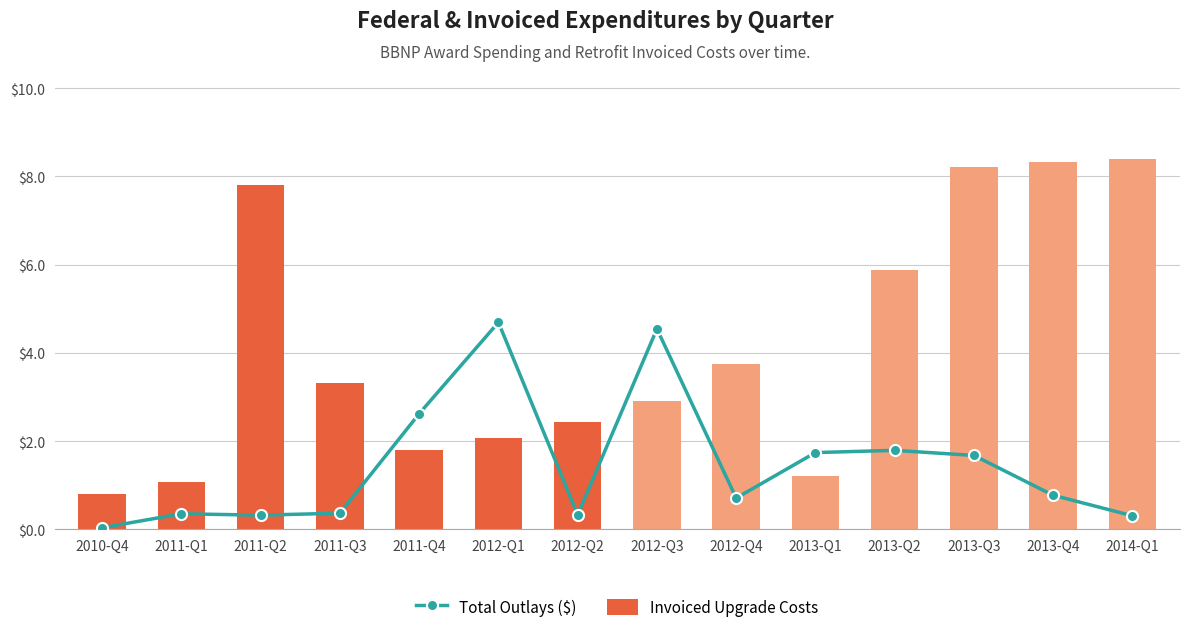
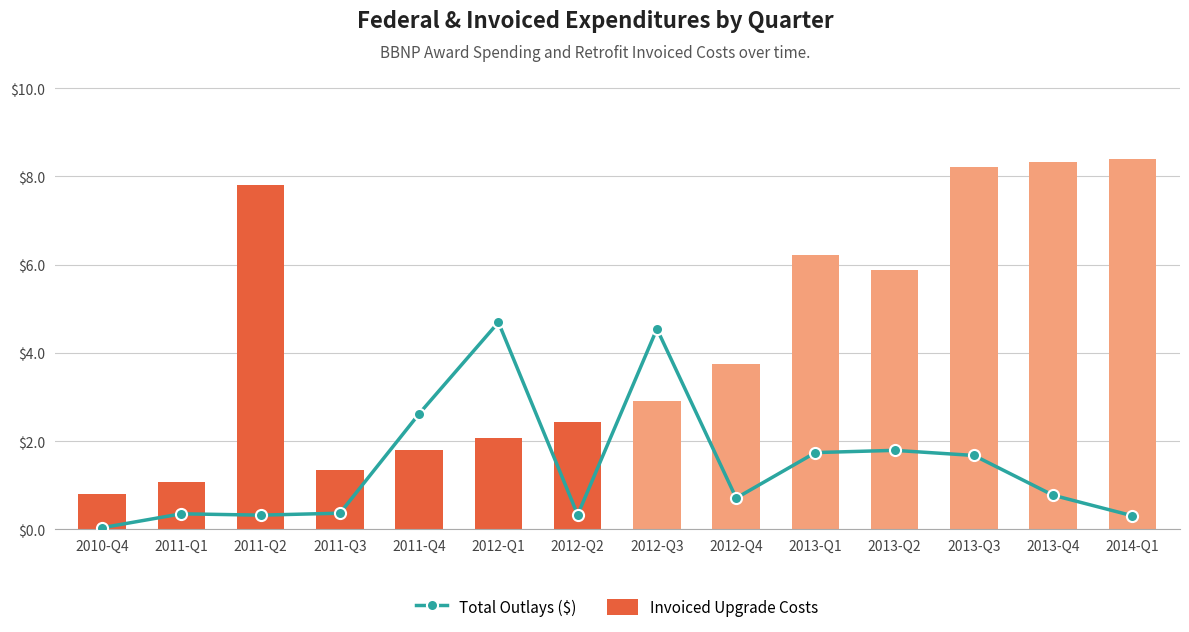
  {
    "Total Outlays ($)": {
      "2010-Q4": "$0.0",
      "2011-Q1": "$0.4",
      "2011-Q2": "$0.3",
      "2011-Q3": "$0.4",
      "2011-Q4": "$2.6",
      "2012-Q1": "$4.7",
      "2012-Q2": "$0.3",
      "2012-Q3": "$4.5",
      "2012-Q4": "$0.7",
      "2013-Q1": "$1.7",
      "2013-Q2": "$1.8",
      "2013-Q3": "$1.7",
      "2013-Q4": "$0.8",
      "2014-Q1": "$0.3"
    },
    "Invoiced Upgrade Costs": {
      "2010-Q4": "$0.8",
      "2011-Q1": "$1.1",
      "2011-Q2": "$7.8",
-     "2011-Q3": "$3.3",
+     "2011-Q3": "$1.4",
      "2011-Q4": "$1.8",
      "2012-Q1": "$2.1",
      "2012-Q2": "$2.4",
      "2012-Q3": "$2.9",
      "2012-Q4": "$3.8",
-     "2013-Q1": "$1.2",
+     "2013-Q1": "$6.2",
      "2013-Q2": "$5.9",
      "2013-Q3": "$8.2",
      "2013-Q4": "$8.3",
      "2014-Q1": "$8.4"
    }
  }
